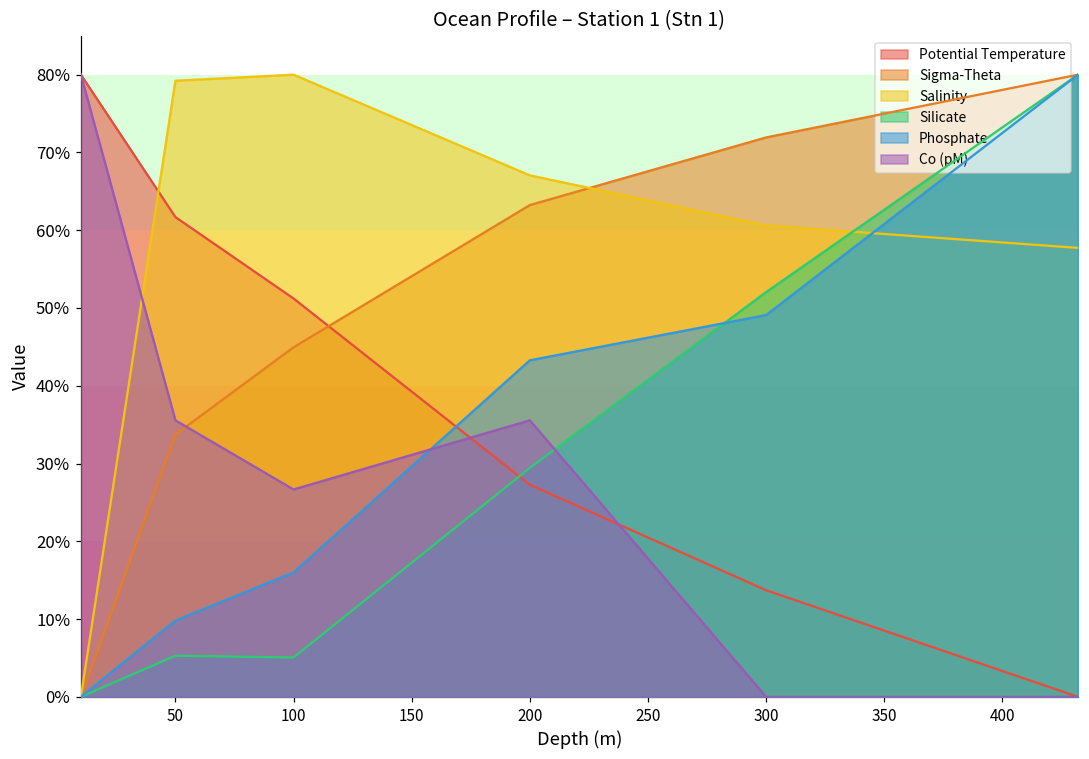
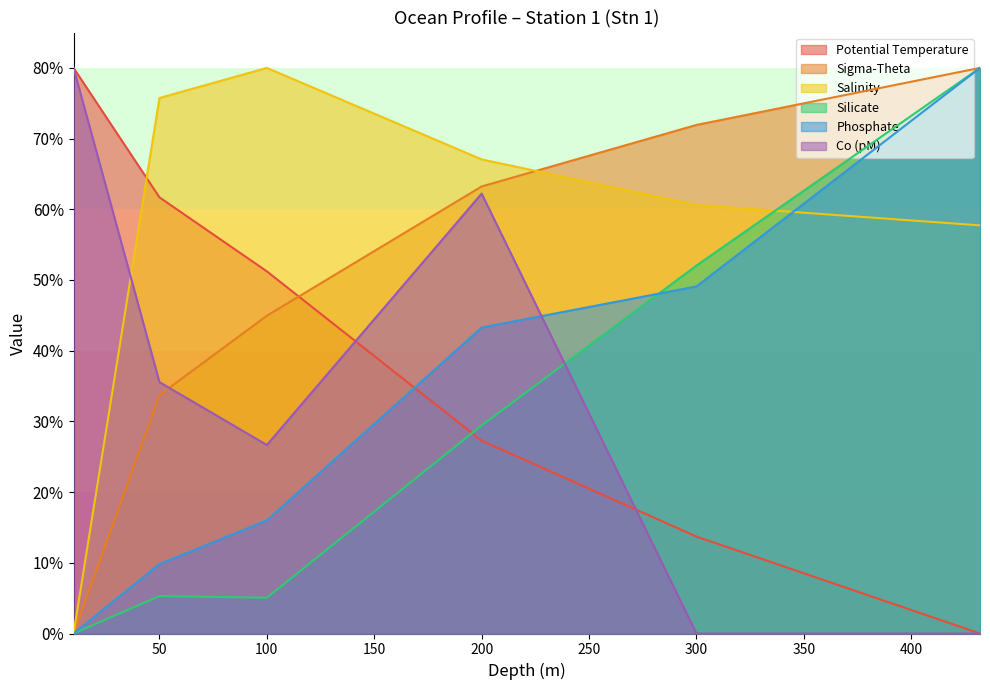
  {
    "Salinity": {
-     "50": "79%",
+     "50": "76%",
      "100": "80%",
      "200": "67%",
      "300": "61%"
    },
    "Silicate": {
      "50": "5%",
      "100": "5%",
      "200": "29%",
      "300": "52%"
    },
    "Phosphate": {
      "50": "10%",
      "100": "16%",
      "200": "43%",
      "300": "49%"
    },
    "Co (pM)": {
      "50": "36%",
      "100": "27%",
-     "200": "36%",
+     "200": "62%",
      "300": "0%"
    }
  }
